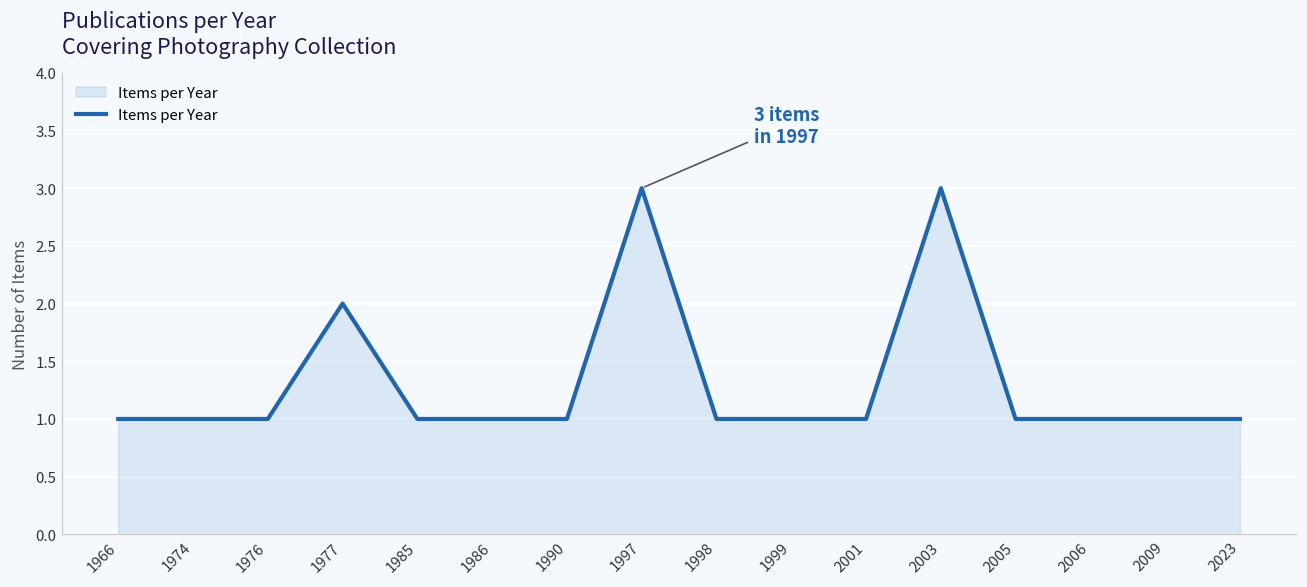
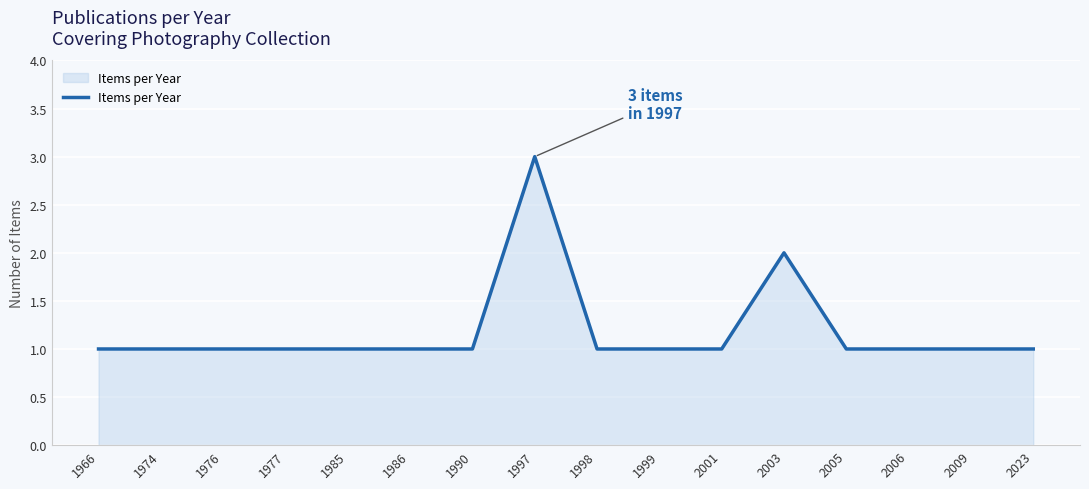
  {
    "1966": 1,
    "1974": 1,
    "1976": 1,
-   "1977": 2,
+   "1977": 1,
    "1985": 1,
    "1986": 1,
    "1990": 1,
    "1998": 1,
    "1999": 1,
    "2001": 1,
-   "2003": 3,
+   "2003": 2,
    "2005": 1,
    "2006": 1,
    "2009": 1,
    "2023": 1
  }
